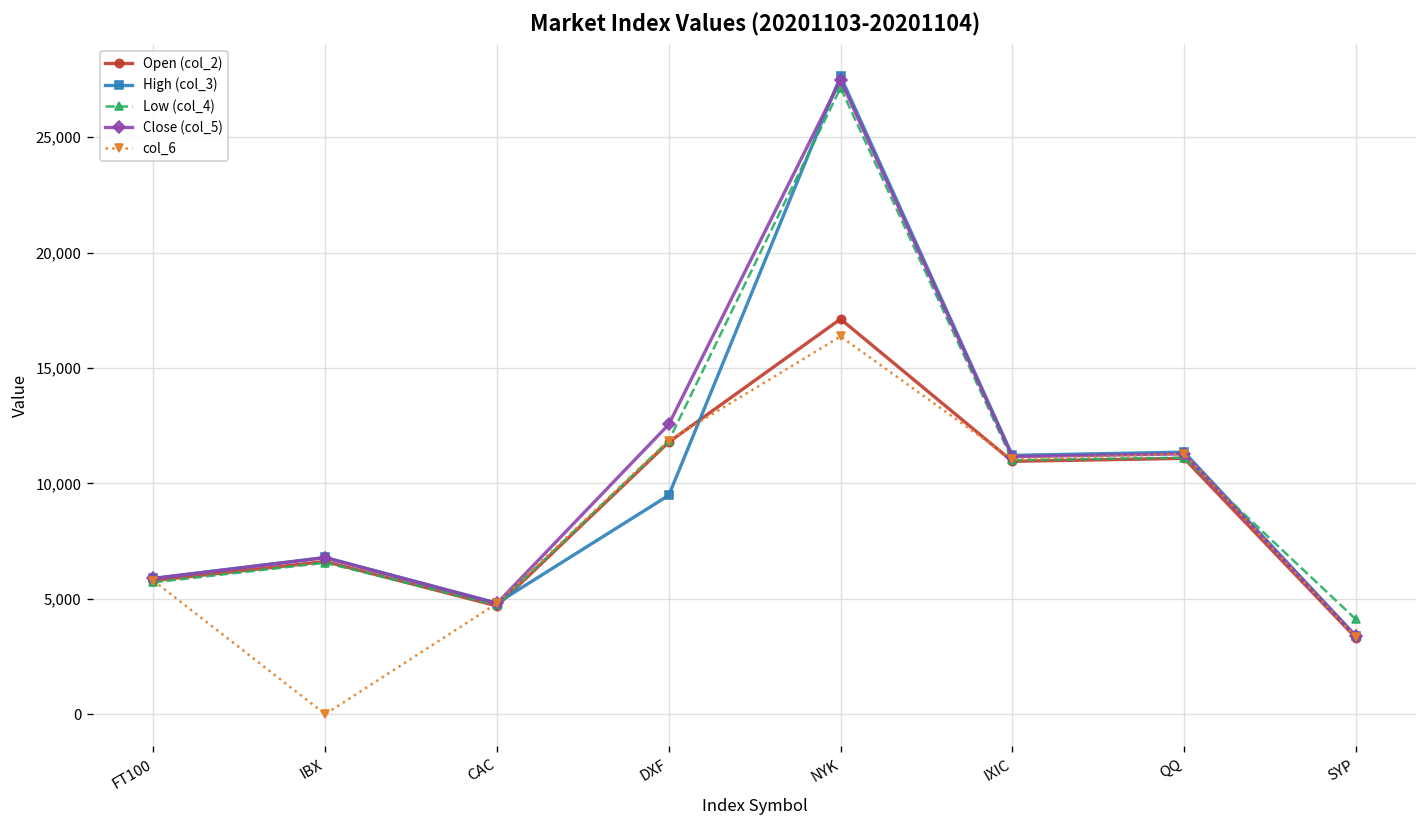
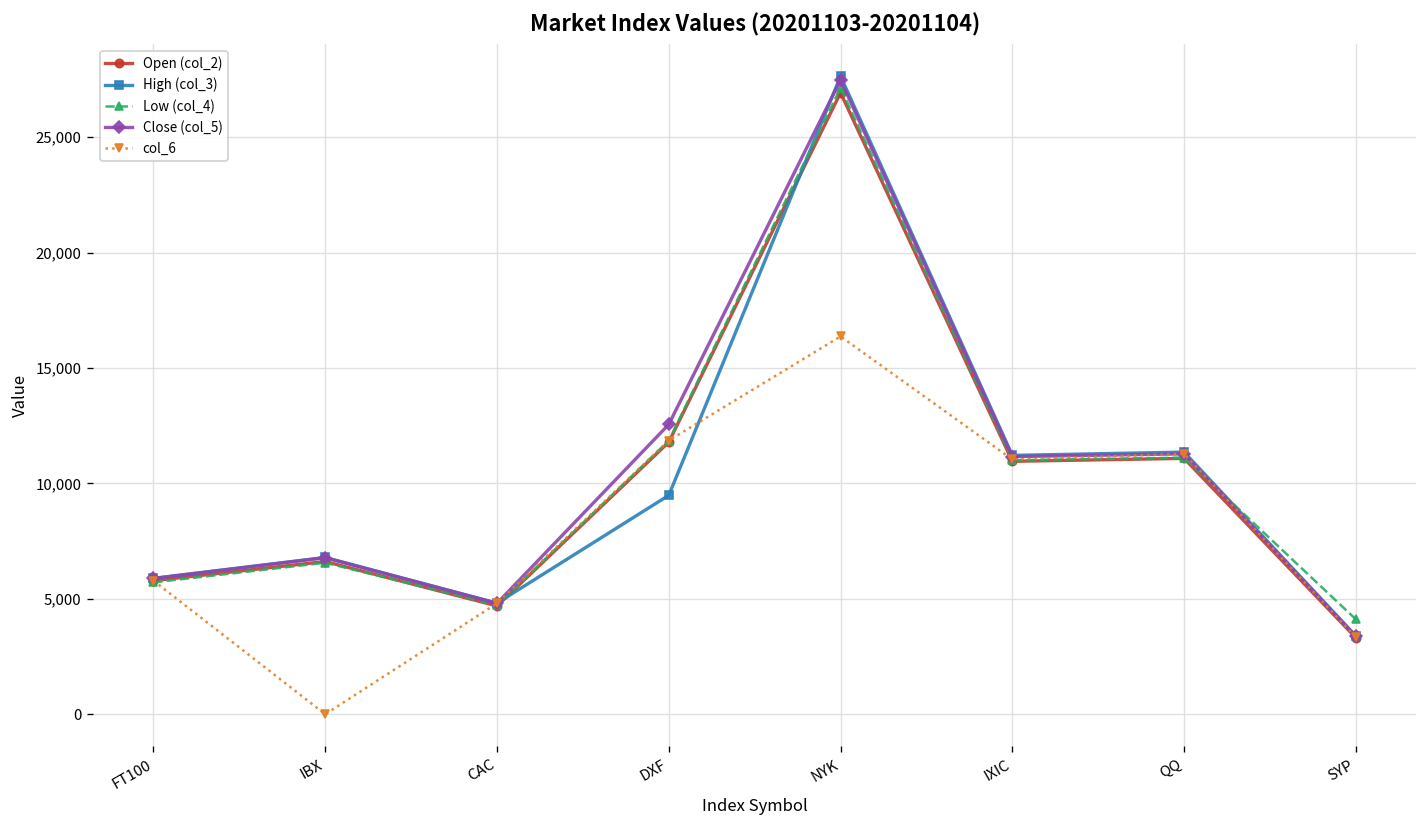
  {
    "Open (col_2)": {
-     "NYK": "17,100"
+     "NYK": "26,900"
    },
    "High (col_3)": {
      "DXF": "9,500",
      "NYK": "27,600"
    },
    "Low (col_4)": {
      "NYK": "27,100",
      "SYP": "4,100"
    },
    "Close (col_5)": {
      "DXF": "12,600",
      "NYK": "27,500"
    },
    "col_6": {
      "IBX": "0",
      "NYK": "16,400"
    }
  }
